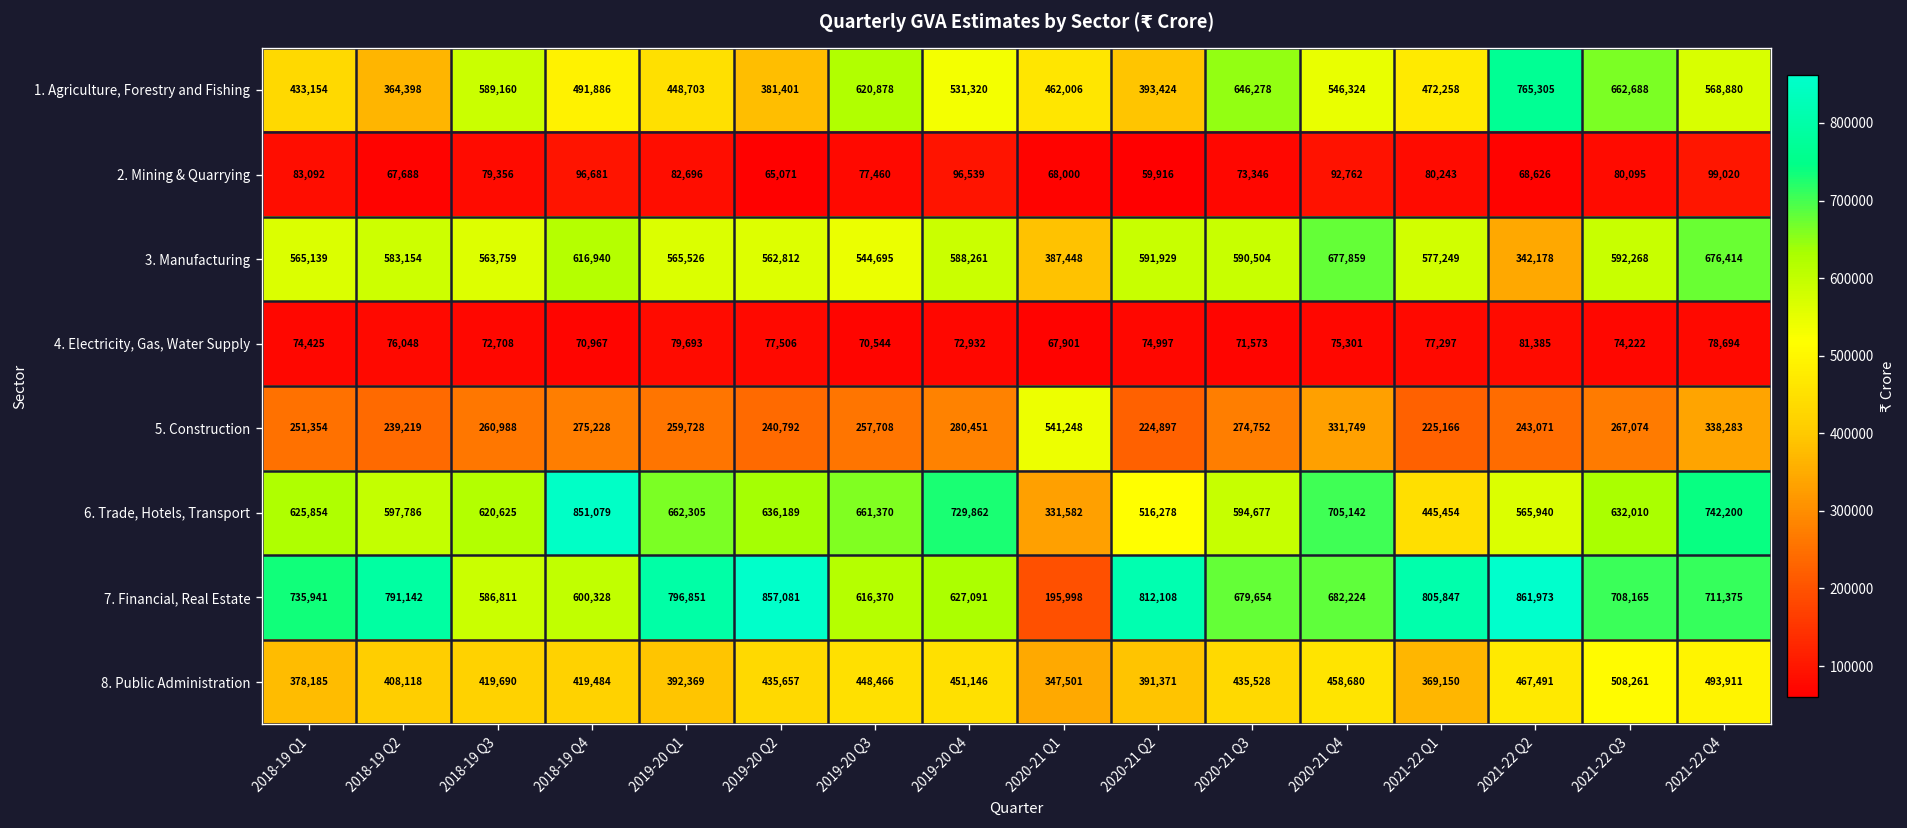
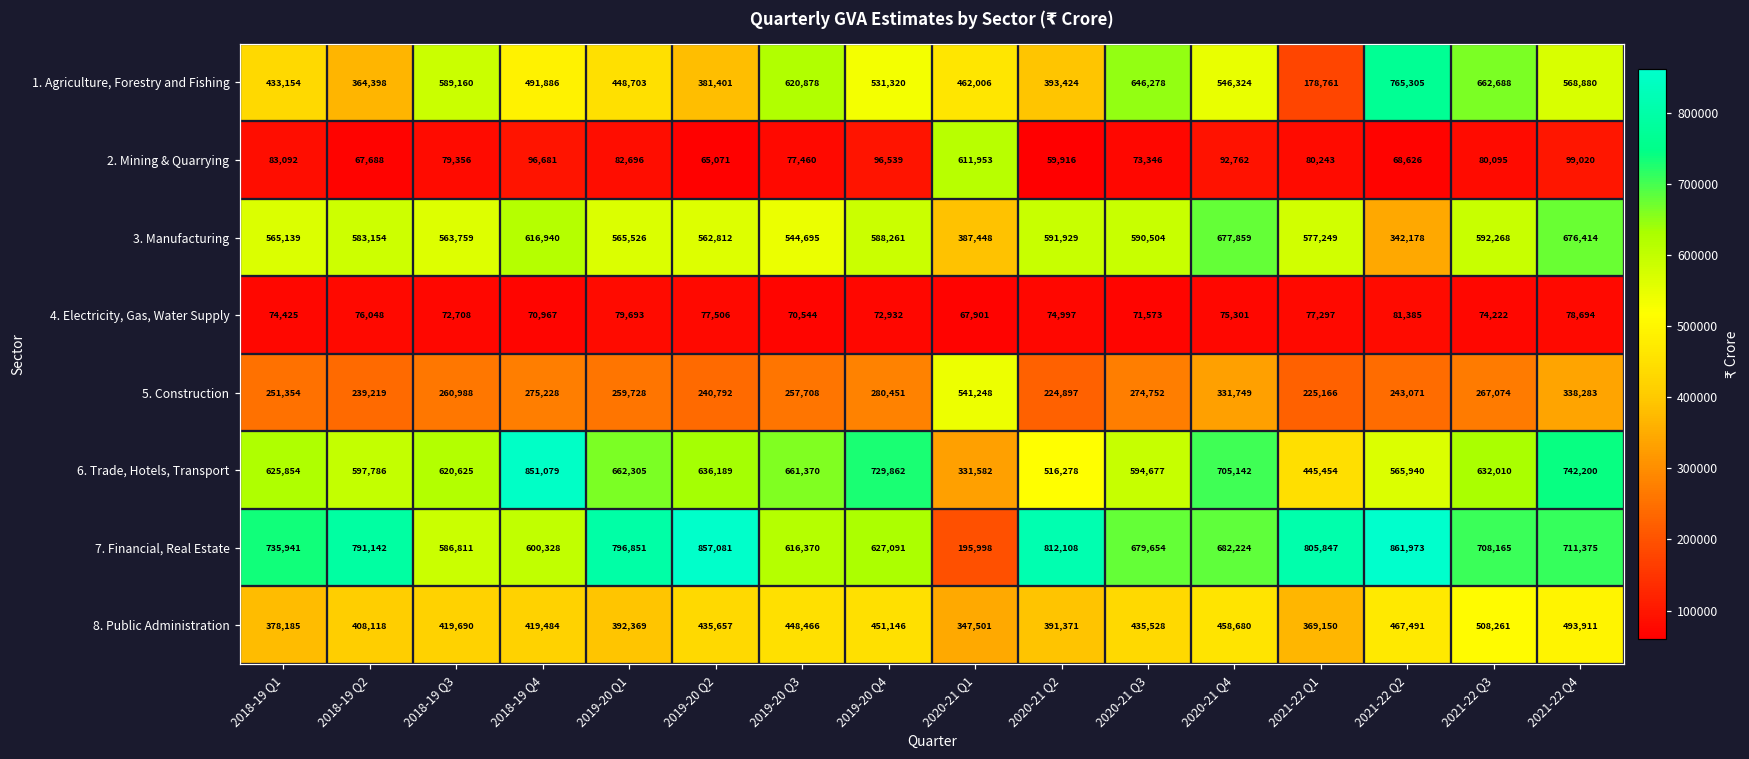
  {
    "1. Agriculture, Forestry and Fishing": {
      "2018-19 Q1": "433,154",
      "2018-19 Q2": "364,398",
      "2018-19 Q3": "589,160",
      "2018-19 Q4": "491,886",
      "2019-20 Q1": "448,703",
      "2019-20 Q2": "381,401",
      "2019-20 Q3": "620,878",
      "2019-20 Q4": "531,320",
      "2020-21 Q1": "462,006",
      "2020-21 Q2": "393,424",
      "2020-21 Q3": "646,278",
      "2020-21 Q4": "546,324",
-     "2021-22 Q1": "472,258",
+     "2021-22 Q1": "178,761",
      "2021-22 Q2": "765,305",
      "2021-22 Q3": "662,688",
      "2021-22 Q4": "568,880"
    },
    "2. Mining & Quarrying": {
      "2018-19 Q1": "83,092",
      "2018-19 Q2": "67,688",
      "2018-19 Q3": "79,356",
      "2018-19 Q4": "96,681",
      "2019-20 Q1": "82,696",
      "2019-20 Q2": "65,071",
      "2019-20 Q3": "77,460",
      "2019-20 Q4": "96,539",
-     "2020-21 Q1": "68,000",
+     "2020-21 Q1": "611,953",
      "2020-21 Q2": "59,916",
      "2020-21 Q3": "73,346",
      "2020-21 Q4": "92,762",
      "2021-22 Q1": "80,243",
      "2021-22 Q2": "68,626",
      "2021-22 Q3": "80,095",
      "2021-22 Q4": "99,020"
    },
    "3. Manufacturing": {
      "2018-19 Q1": "565,139",
      "2018-19 Q2": "583,154",
      "2018-19 Q3": "563,759",
      "2018-19 Q4": "616,940",
      "2019-20 Q1": "565,526",
      "2019-20 Q2": "562,812",
      "2019-20 Q3": "544,695",
      "2019-20 Q4": "588,261",
      "2020-21 Q1": "387,448",
      "2020-21 Q2": "591,929",
      "2020-21 Q3": "590,504",
      "2020-21 Q4": "677,859",
      "2021-22 Q1": "577,249",
      "2021-22 Q2": "342,178",
      "2021-22 Q3": "592,268",
      "2021-22 Q4": "676,414"
    },
    "4. Electricity, Gas, Water Supply": {
      "2018-19 Q1": "74,425",
      "2018-19 Q2": "76,048",
      "2018-19 Q3": "72,708",
      "2018-19 Q4": "70,967",
      "2019-20 Q1": "79,693",
      "2019-20 Q2": "77,506",
      "2019-20 Q3": "70,544",
      "2019-20 Q4": "72,932",
      "2020-21 Q1": "67,901",
      "2020-21 Q2": "74,997",
      "2020-21 Q3": "71,573",
      "2020-21 Q4": "75,301",
      "2021-22 Q1": "77,297",
      "2021-22 Q2": "81,385",
      "2021-22 Q3": "74,222",
      "2021-22 Q4": "78,694"
    },
    "5. Construction": {
      "2018-19 Q1": "251,354",
      "2018-19 Q2": "239,219",
      "2018-19 Q3": "260,988",
      "2018-19 Q4": "275,228",
      "2019-20 Q1": "259,728",
      "2019-20 Q2": "240,792",
      "2019-20 Q3": "257,708",
      "2019-20 Q4": "280,451",
      "2020-21 Q1": "541,248",
      "2020-21 Q2": "224,897",
      "2020-21 Q3": "274,752",
      "2020-21 Q4": "331,749",
      "2021-22 Q1": "225,166",
      "2021-22 Q2": "243,071",
      "2021-22 Q3": "267,074",
      "2021-22 Q4": "338,283"
    },
    "6. Trade, Hotels, Transport": {
      "2018-19 Q1": "625,854",
      "2018-19 Q2": "597,786",
      "2018-19 Q3": "620,625",
      "2018-19 Q4": "851,079",
      "2019-20 Q1": "662,305",
      "2019-20 Q2": "636,189",
      "2019-20 Q3": "661,370",
      "2019-20 Q4": "729,862",
      "2020-21 Q1": "331,582",
      "2020-21 Q2": "516,278",
      "2020-21 Q3": "594,677",
      "2020-21 Q4": "705,142",
      "2021-22 Q1": "445,454",
      "2021-22 Q2": "565,940",
      "2021-22 Q3": "632,010",
      "2021-22 Q4": "742,200"
    },
    "7. Financial, Real Estate": {
      "2018-19 Q1": "735,941",
      "2018-19 Q2": "791,142",
      "2018-19 Q3": "586,811",
      "2018-19 Q4": "600,328",
      "2019-20 Q1": "796,851",
      "2019-20 Q2": "857,081",
      "2019-20 Q3": "616,370",
      "2019-20 Q4": "627,091",
      "2020-21 Q1": "195,998",
      "2020-21 Q2": "812,108",
      "2020-21 Q3": "679,654",
      "2020-21 Q4": "682,224",
      "2021-22 Q1": "805,847",
      "2021-22 Q2": "861,973",
      "2021-22 Q3": "708,165",
      "2021-22 Q4": "711,375"
    },
    "8. Public Administration": {
      "2018-19 Q1": "378,185",
      "2018-19 Q2": "408,118",
      "2018-19 Q3": "419,690",
      "2018-19 Q4": "419,484",
      "2019-20 Q1": "392,369",
      "2019-20 Q2": "435,657",
      "2019-20 Q3": "448,466",
      "2019-20 Q4": "451,146",
      "2020-21 Q1": "347,501",
      "2020-21 Q2": "391,371",
      "2020-21 Q3": "435,528",
      "2020-21 Q4": "458,680",
      "2021-22 Q1": "369,150",
      "2021-22 Q2": "467,491",
      "2021-22 Q3": "508,261",
      "2021-22 Q4": "493,911"
    }
  }
